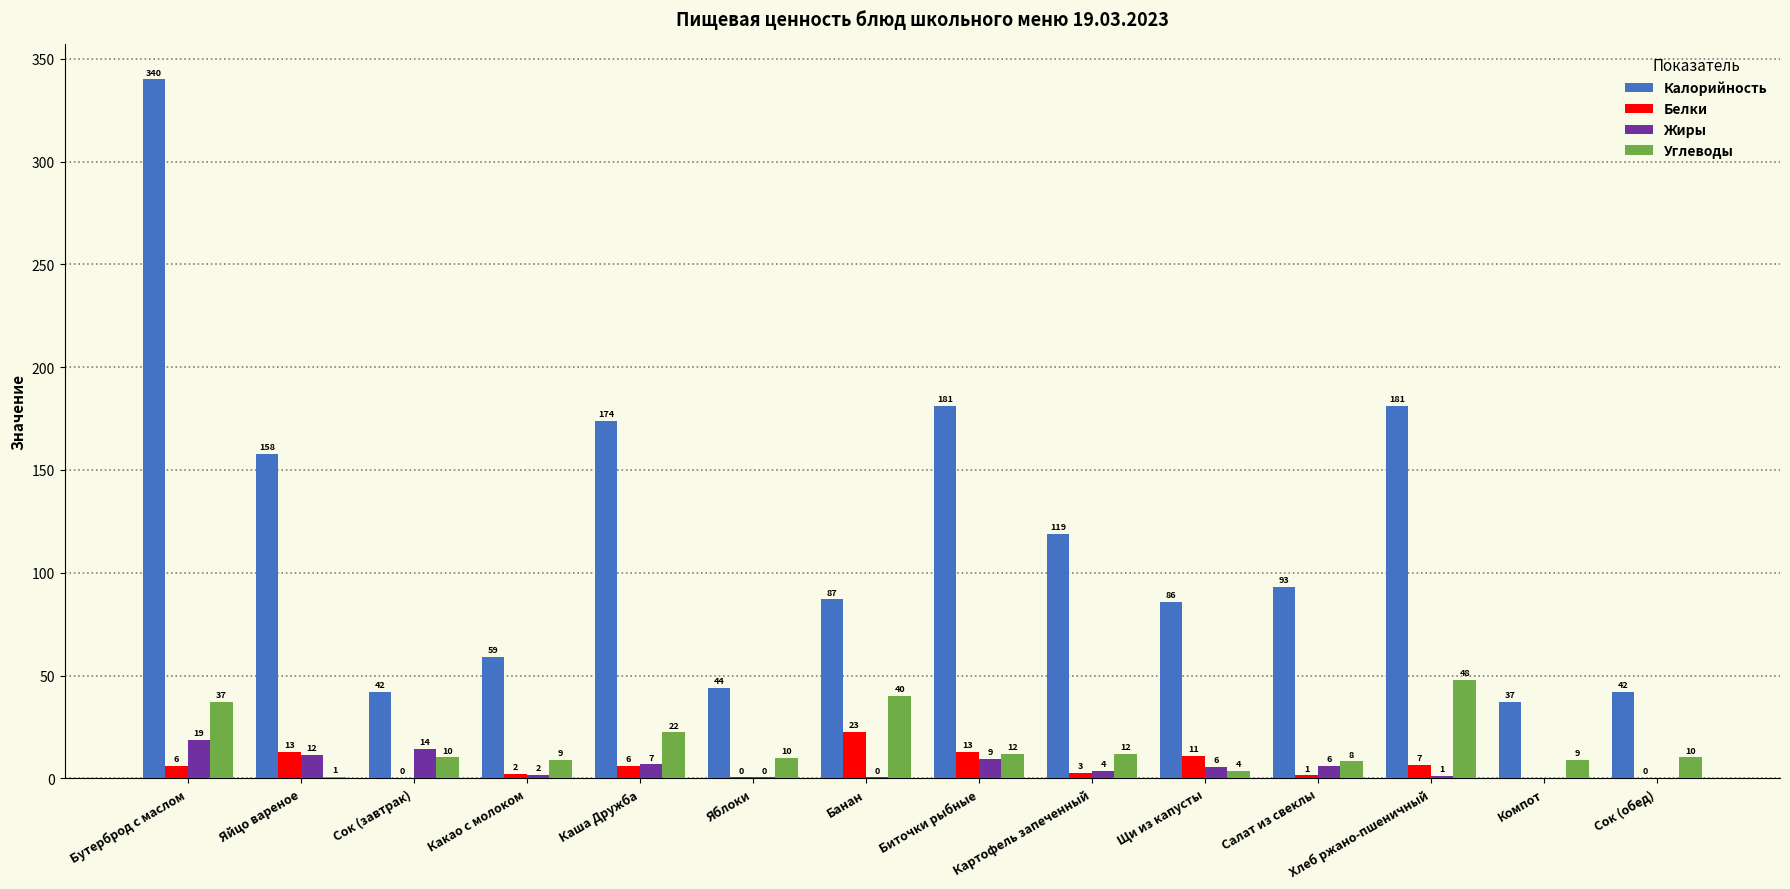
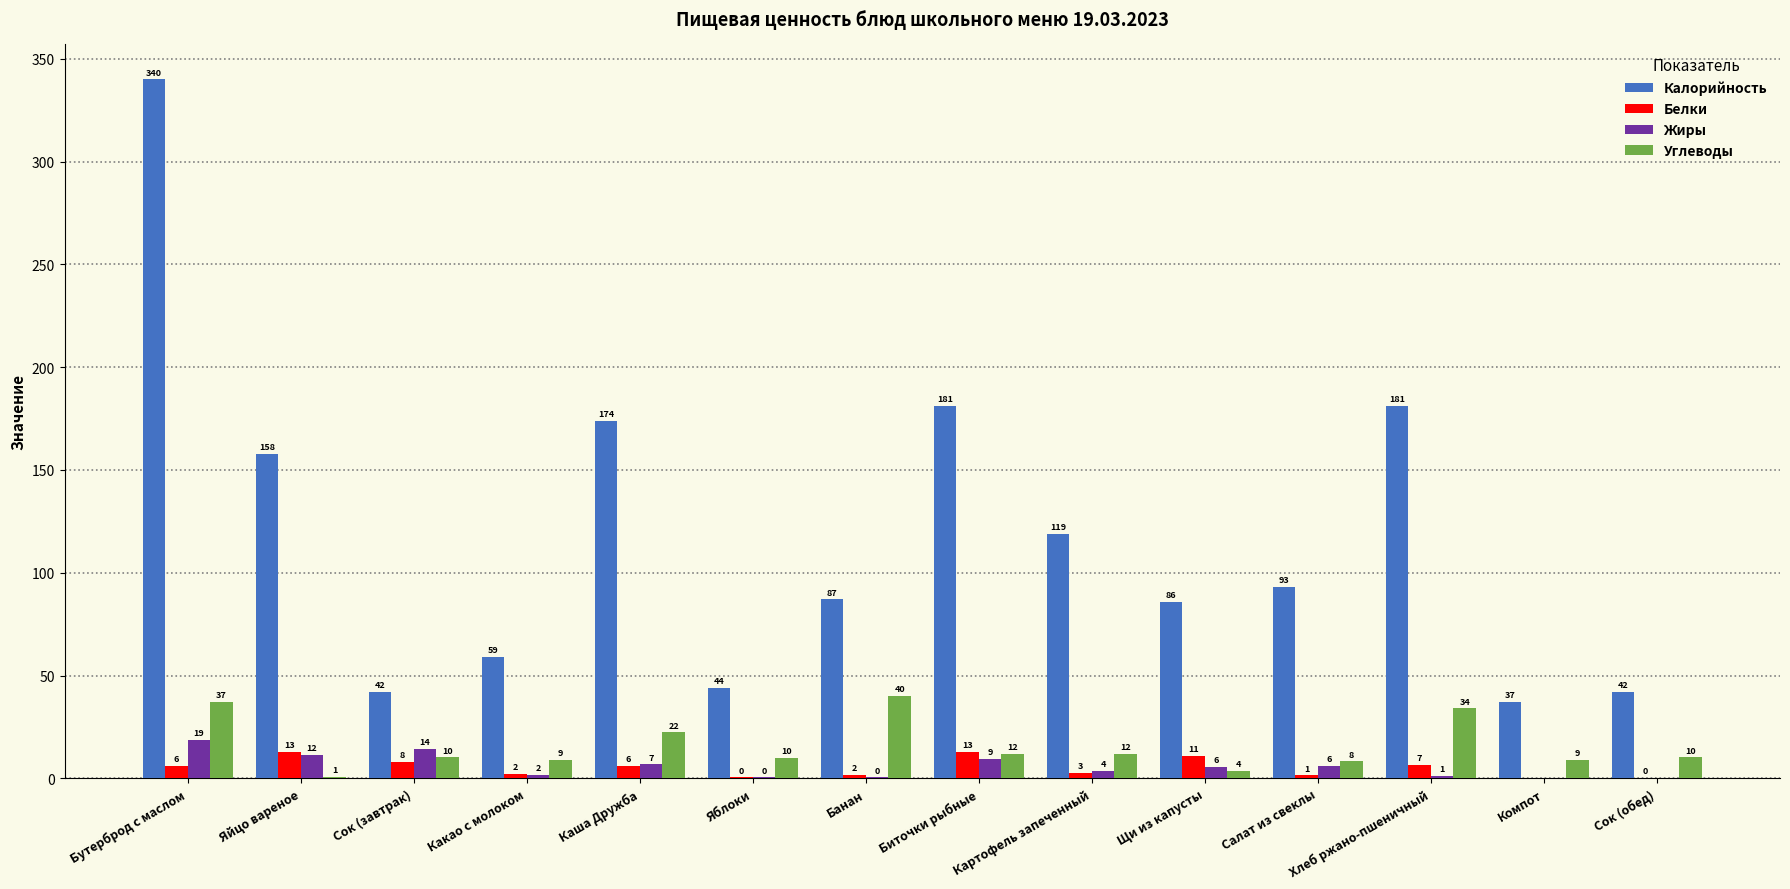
  {
    "Калорийность": {
      "Бутерброд с маслом": 340,
      "Яйцо вареное": 158,
      "Сок (завтрак)": 42,
      "Какао с молоком": 59,
      "Каша Дружба": 174,
      "Яблоки": 44,
      "Банан": 87,
      "Биточки рыбные": 181,
      "Картофель запеченный": 119,
      "Щи из капусты": 86,
      "Салат из свеклы": 93,
      "Хлеб ржано-пшеничный": 181,
      "Компот": 37,
      "Сок (обед)": 42
    },
    "Белки": {
      "Бутерброд с маслом": 6,
      "Яйцо вареное": 13,
-     "Сок (завтрак)": 0,
+     "Сок (завтрак)": 8,
      "Какао с молоком": 2,
      "Каша Дружба": 6,
      "Яблоки": 0,
-     "Банан": 23,
+     "Банан": 2,
      "Биточки рыбные": 13,
      "Картофель запеченный": 3,
      "Щи из капусты": 11,
      "Салат из свеклы": 1,
      "Хлеб ржано-пшеничный": 7,
      "Сок (обед)": 0
    },
    "Жиры": {
      "Бутерброд с маслом": 19,
      "Яйцо вареное": 12,
      "Сок (завтрак)": 14,
      "Какао с молоком": 2,
      "Каша Дружба": 7,
      "Яблоки": 0,
      "Банан": 0,
      "Биточки рыбные": 9,
      "Картофель запеченный": 4,
      "Щи из капусты": 6,
      "Салат из свеклы": 6,
      "Хлеб ржано-пшеничный": 1
    },
    "Углеводы": {
      "Бутерброд с маслом": 37,
      "Яйцо вареное": 1,
      "Сок (завтрак)": 10,
      "Какао с молоком": 9,
      "Каша Дружба": 22,
      "Яблоки": 10,
      "Банан": 40,
      "Биточки рыбные": 12,
      "Картофель запеченный": 12,
      "Щи из капусты": 4,
      "Салат из свеклы": 8,
-     "Хлеб ржано-пшеничный": 48,
+     "Хлеб ржано-пшеничный": 34,
      "Компот": 9,
      "Сок (обед)": 10
    }
  }
